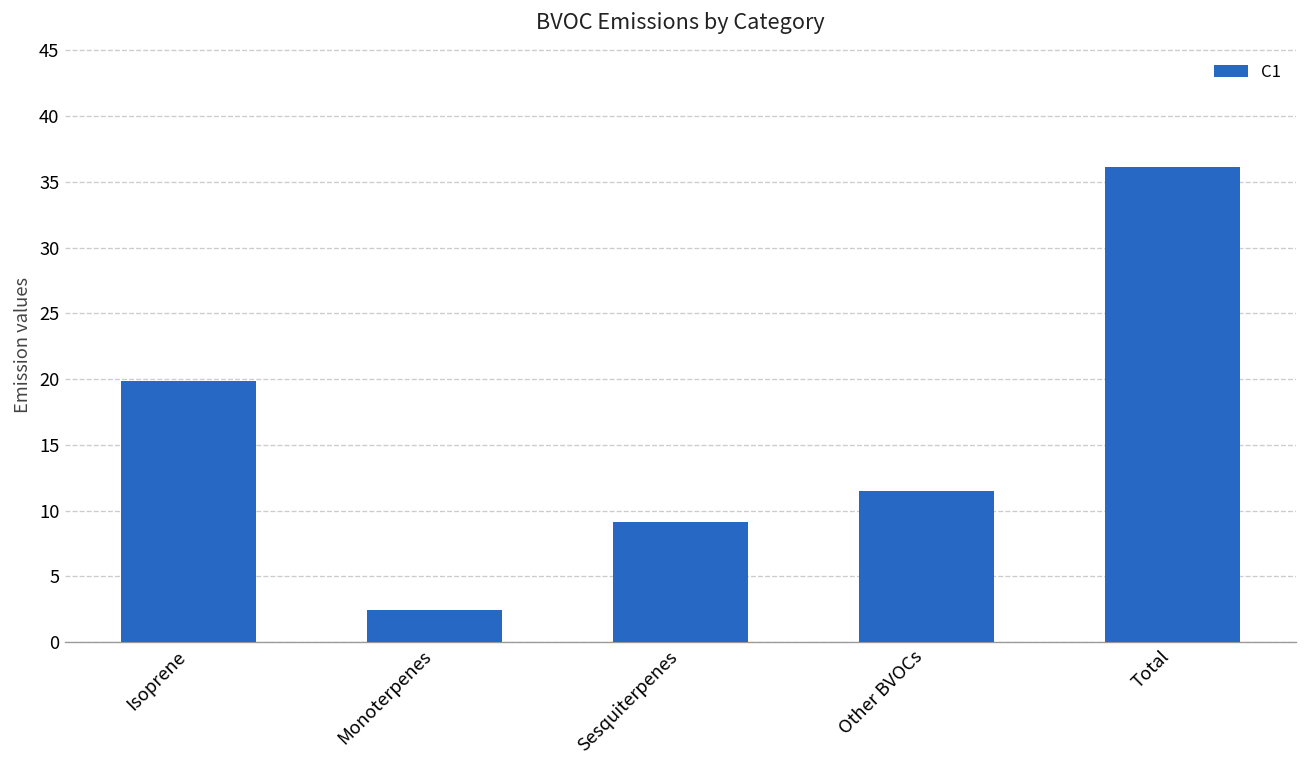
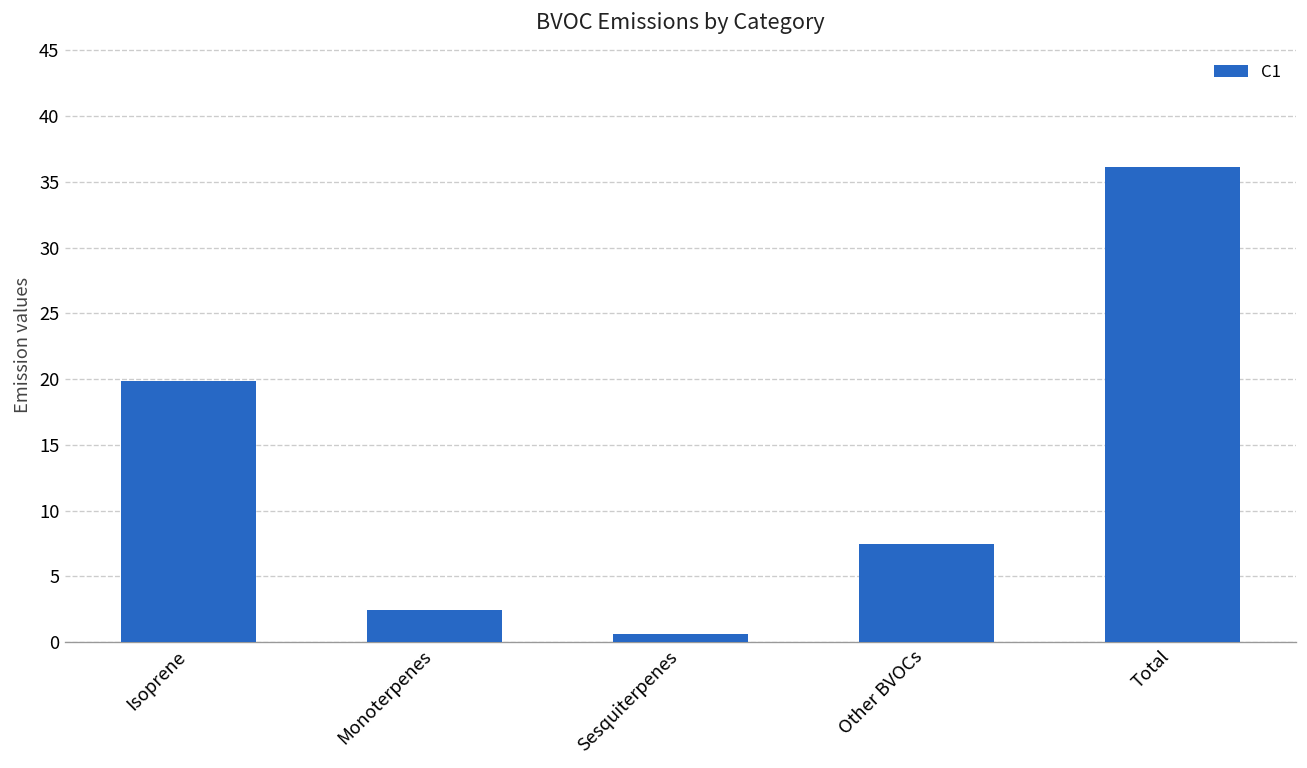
  {
    "Isoprene": 19.8,
    "Monoterpenes": 2.5,
-   "Sesquiterpenes": 9.2,
-   "Other BVOCs": 11.5,
+   "Sesquiterpenes": 0.6,
+   "Other BVOCs": 7.5,
    "Total": 36.1
  }
